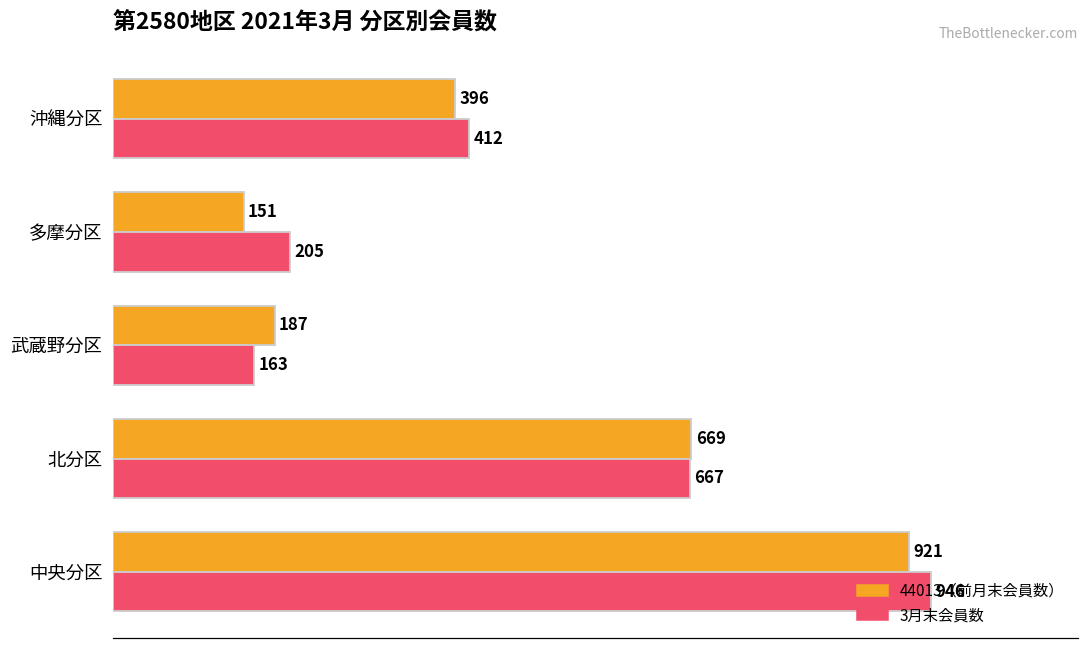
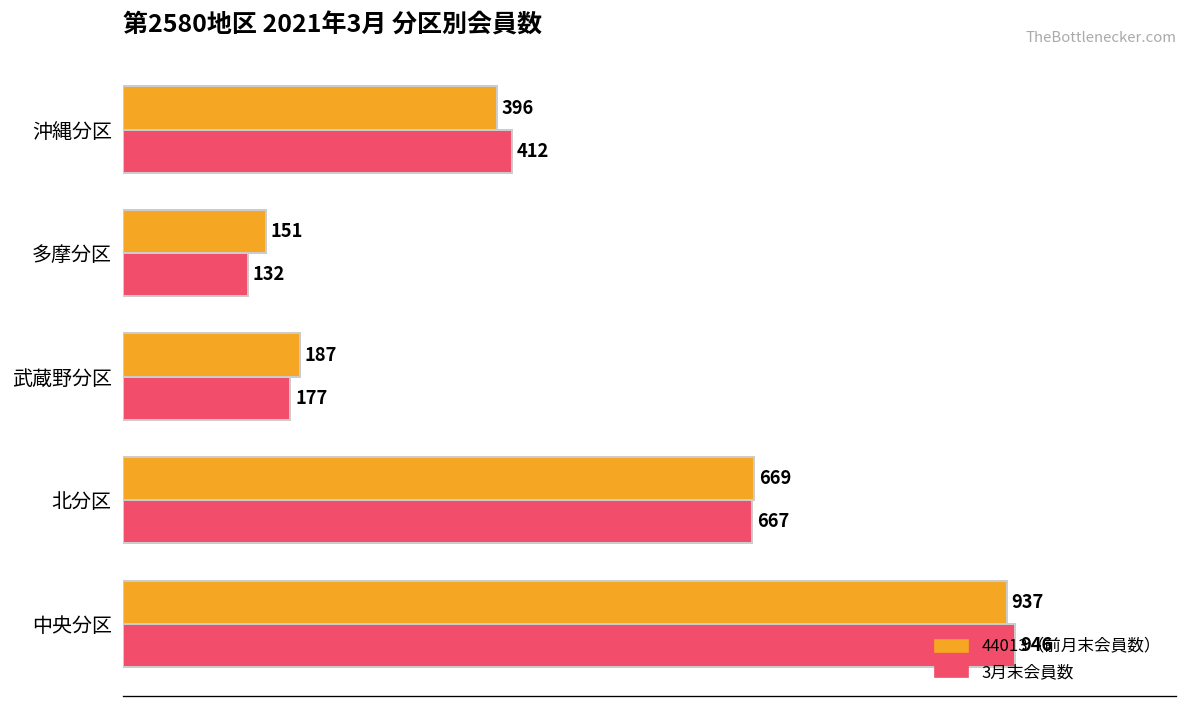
  {
    "44013（前月末会員数）": {
      "沖縄分区": 396,
      "多摩分区": 151,
      "武蔵野分区": 187,
      "北分区": 669,
-     "中央分区": 921
+     "中央分区": 937
    },
    "3月末会員数": {
      "沖縄分区": 412,
-     "多摩分区": 205,
-     "武蔵野分区": 163,
+     "多摩分区": 132,
+     "武蔵野分区": 177,
      "北分区": 667,
      "中央分区": 946
    }
  }
